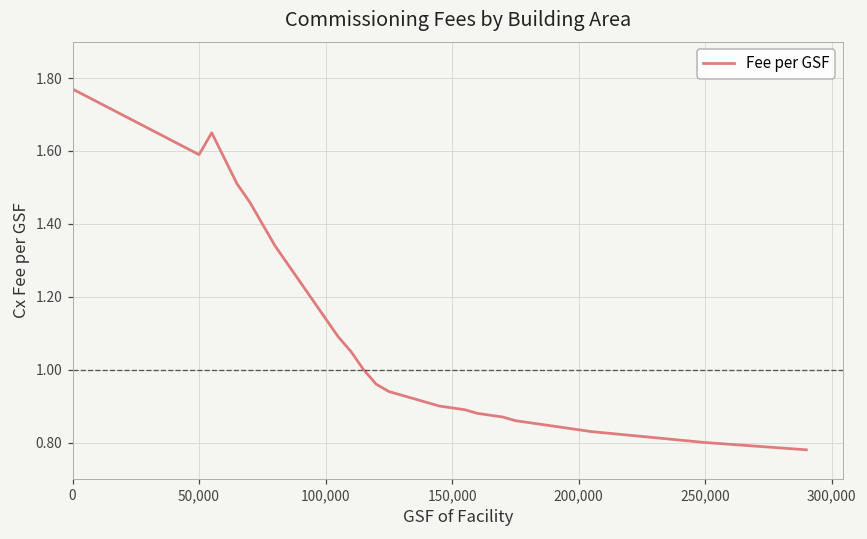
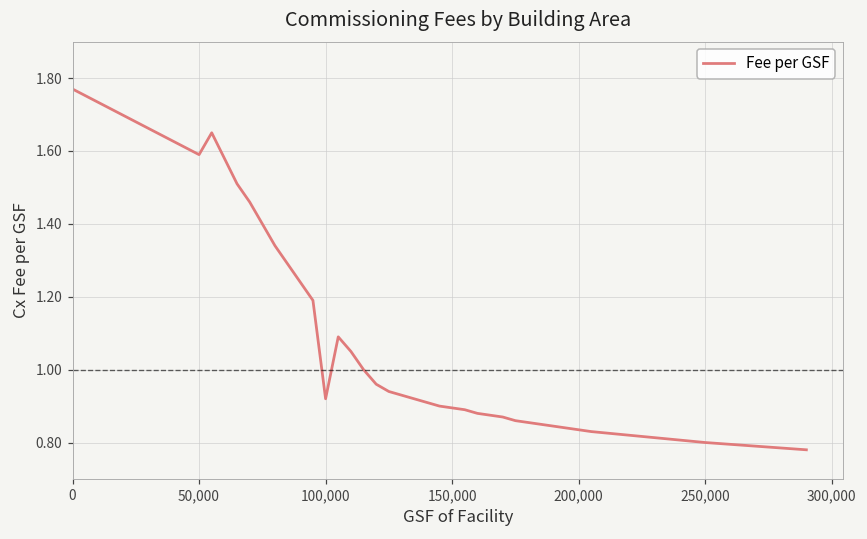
  {
    "0": 1.77,
    "50,000": 1.59,
-   "100,000": 1.14,
+   "100,000": 0.92,
    "250,000": 0.80
  }
